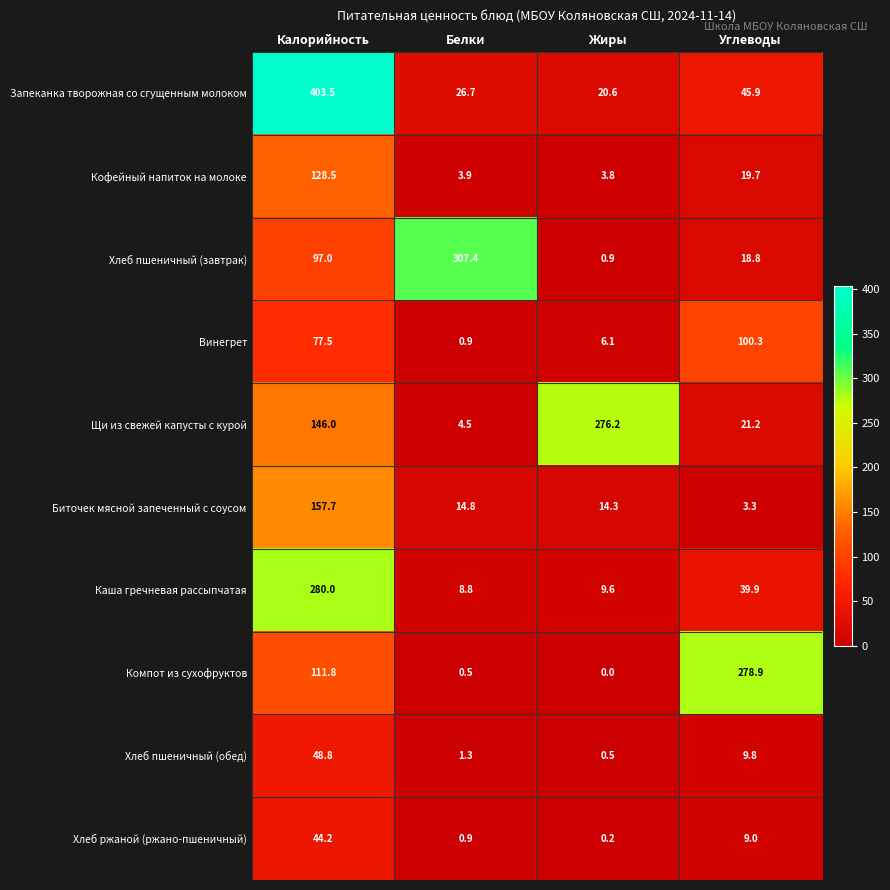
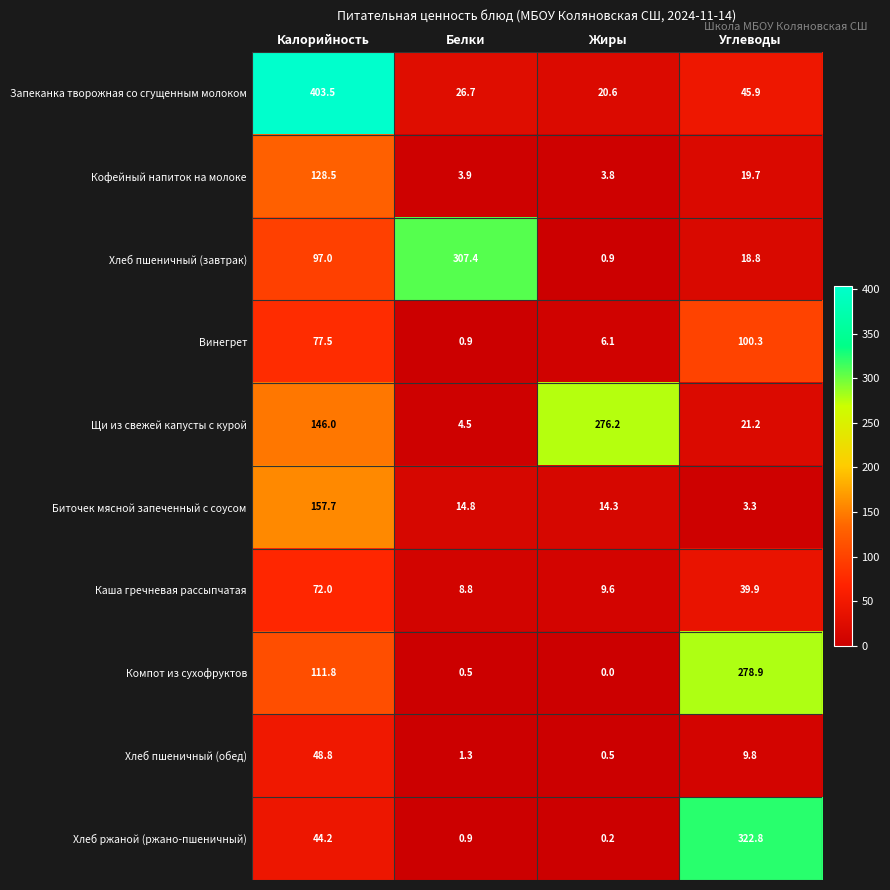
  {
    "Запеканка творожная со сгущенным молоком": {
      "Калорийность": 403.5,
      "Белки": 26.7,
      "Жиры": 20.6,
      "Углеводы": 45.9
    },
    "Кофейный напиток на молоке": {
      "Калорийность": 128.5,
      "Белки": 3.9,
      "Жиры": 3.8,
      "Углеводы": 19.7
    },
    "Хлеб пшеничный (завтрак)": {
      "Калорийность": 97.0,
      "Белки": 307.4,
      "Жиры": 0.9,
      "Углеводы": 18.8
    },
    "Винегрет": {
      "Калорийность": 77.5,
      "Белки": 0.9,
      "Жиры": 6.1,
      "Углеводы": 100.3
    },
    "Щи из свежей капусты с курой": {
      "Калорийность": 146.0,
      "Белки": 4.5,
      "Жиры": 276.2,
      "Углеводы": 21.2
    },
    "Биточек мясной запеченный с соусом": {
      "Калорийность": 157.7,
      "Белки": 14.8,
      "Жиры": 14.3,
      "Углеводы": 3.3
    },
    "Каша гречневая рассыпчатая": {
-     "Калорийность": 280.0,
+     "Калорийность": 72.0,
      "Белки": 8.8,
      "Жиры": 9.6,
      "Углеводы": 39.9
    },
    "Компот из сухофруктов": {
      "Калорийность": 111.8,
      "Белки": 0.5,
      "Жиры": 0.0,
      "Углеводы": 278.9
    },
    "Хлеб пшеничный (обед)": {
      "Калорийность": 48.8,
      "Белки": 1.3,
      "Жиры": 0.5,
      "Углеводы": 9.8
    },
    "Хлеб ржаной (ржано-пшеничный)": {
      "Калорийность": 44.2,
      "Белки": 0.9,
      "Жиры": 0.2,
-     "Углеводы": 9.0
+     "Углеводы": 322.8
    }
  }
